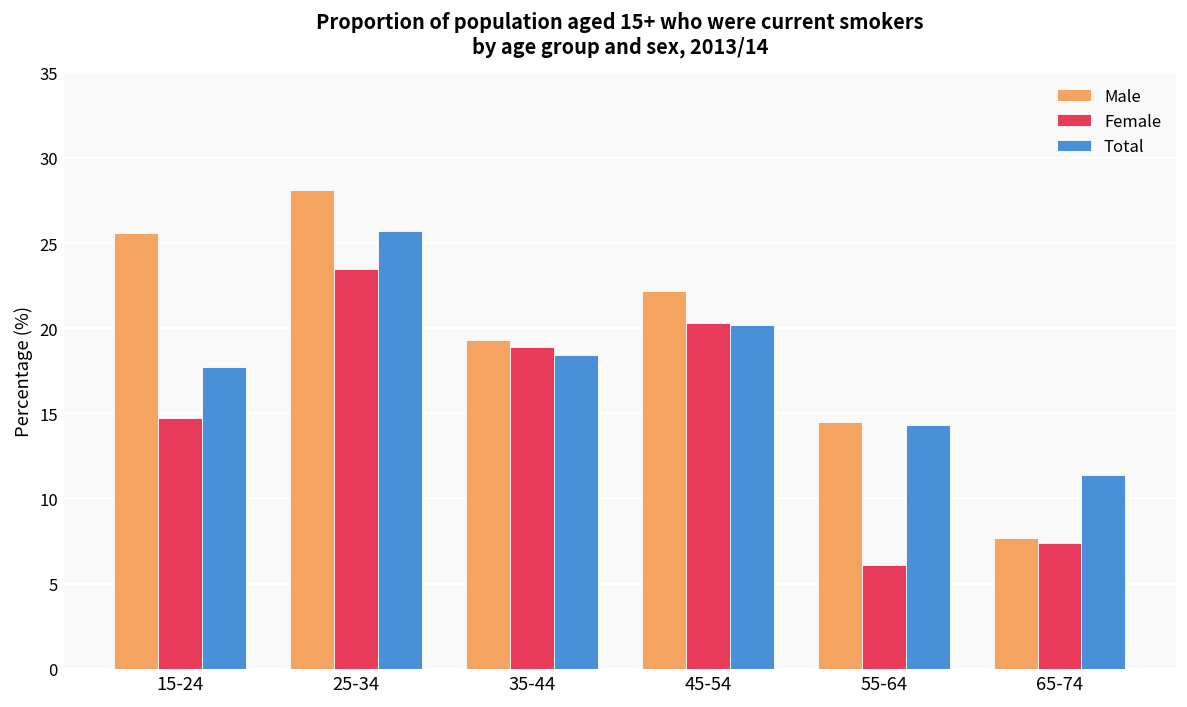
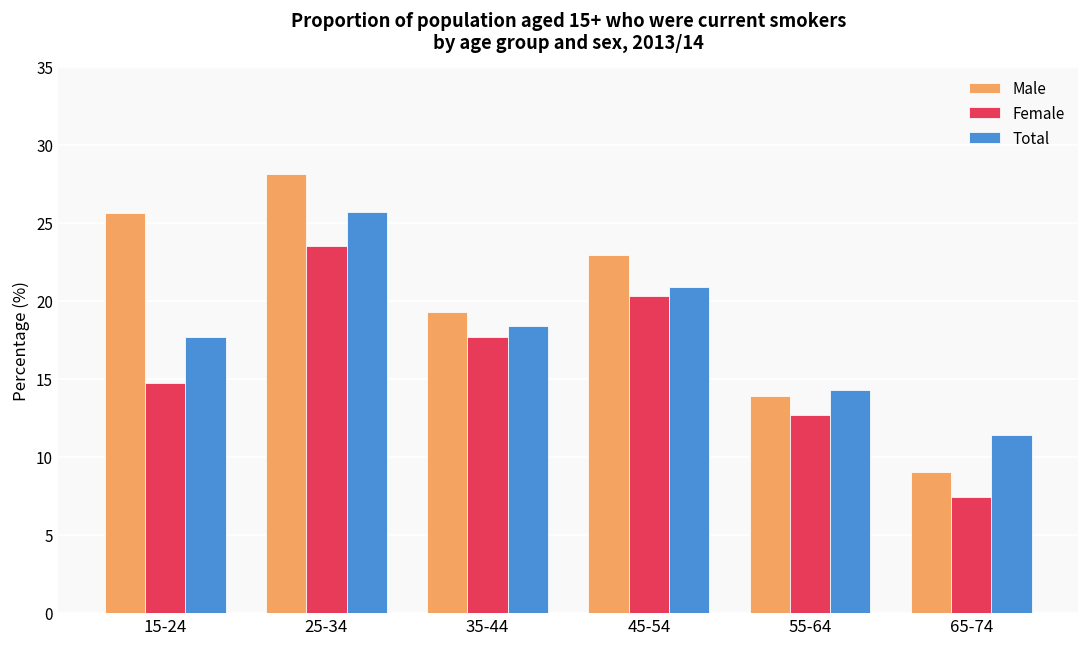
  {
    "Male": {
      "15-24": 25.6,
      "25-34": 28.1,
      "35-44": 19.3,
-     "45-54": 22.2,
-     "55-64": 14.5,
-     "65-74": 7.7
+     "45-54": 22.9,
+     "55-64": 13.9,
+     "65-74": 9.0
    },
    "Female": {
      "15-24": 14.7,
      "25-34": 23.5,
-     "35-44": 18.9,
+     "35-44": 17.7,
      "45-54": 20.3,
-     "55-64": 6.1,
+     "55-64": 12.7,
      "65-74": 7.4
    },
    "Total": {
      "15-24": 17.7,
      "25-34": 25.7,
      "35-44": 18.4,
-     "45-54": 20.2,
+     "45-54": 20.9,
      "55-64": 14.3,
      "65-74": 11.4
    }
  }
